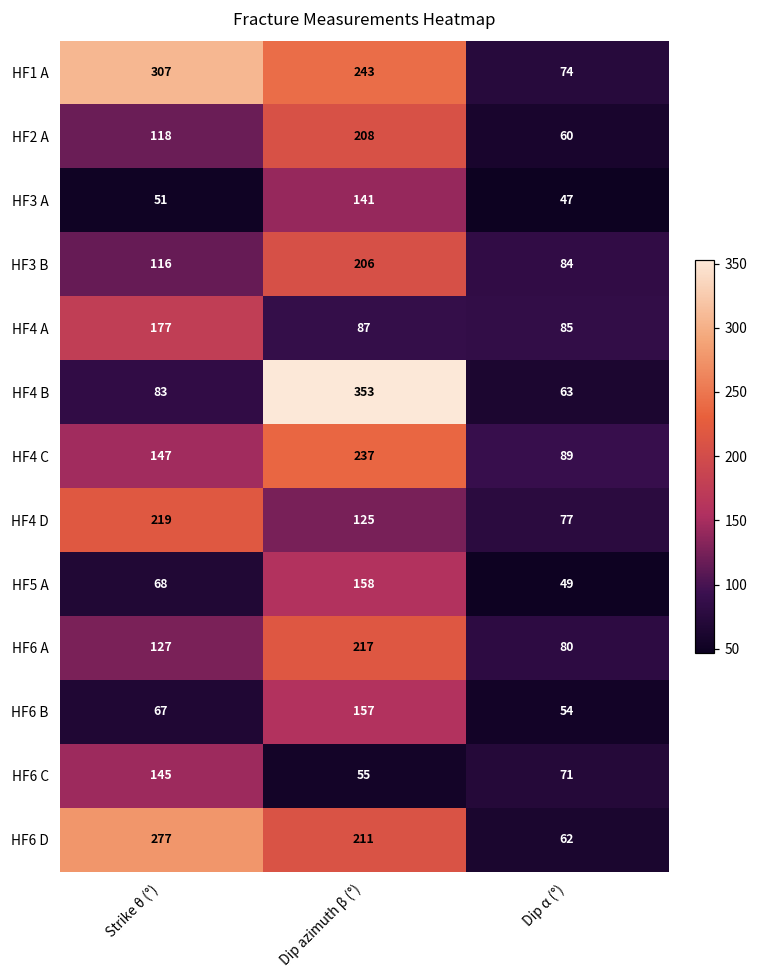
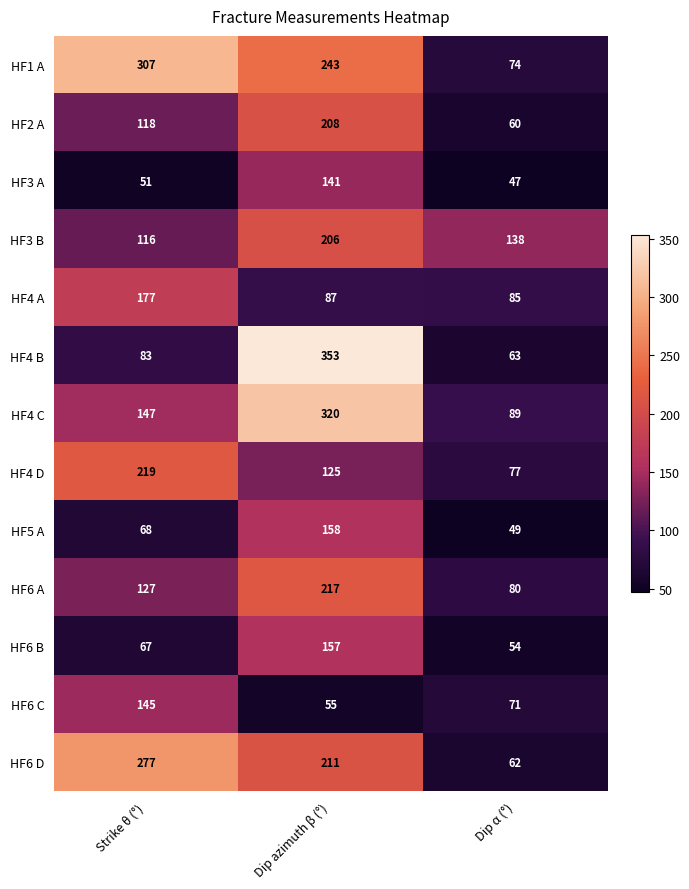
  {
    "HF1 A": {
      "Strike θ (°)": 307,
      "Dip azimuth β (°)": 243,
      "Dip α (°)": 74
    },
    "HF2 A": {
      "Strike θ (°)": 118,
      "Dip azimuth β (°)": 208,
      "Dip α (°)": 60
    },
    "HF3 A": {
      "Strike θ (°)": 51,
      "Dip azimuth β (°)": 141,
      "Dip α (°)": 47
    },
    "HF3 B": {
      "Strike θ (°)": 116,
      "Dip azimuth β (°)": 206,
-     "Dip α (°)": 84
+     "Dip α (°)": 138
    },
    "HF4 A": {
      "Strike θ (°)": 177,
      "Dip azimuth β (°)": 87,
      "Dip α (°)": 85
    },
    "HF4 B": {
      "Strike θ (°)": 83,
      "Dip azimuth β (°)": 353,
      "Dip α (°)": 63
    },
    "HF4 C": {
      "Strike θ (°)": 147,
-     "Dip azimuth β (°)": 237,
+     "Dip azimuth β (°)": 320,
      "Dip α (°)": 89
    },
    "HF4 D": {
      "Strike θ (°)": 219,
      "Dip azimuth β (°)": 125,
      "Dip α (°)": 77
    },
    "HF5 A": {
      "Strike θ (°)": 68,
      "Dip azimuth β (°)": 158,
      "Dip α (°)": 49
    },
    "HF6 A": {
      "Strike θ (°)": 127,
      "Dip azimuth β (°)": 217,
      "Dip α (°)": 80
    },
    "HF6 B": {
      "Strike θ (°)": 67,
      "Dip azimuth β (°)": 157,
      "Dip α (°)": 54
    },
    "HF6 C": {
      "Strike θ (°)": 145,
      "Dip azimuth β (°)": 55,
      "Dip α (°)": 71
    },
    "HF6 D": {
      "Strike θ (°)": 277,
      "Dip azimuth β (°)": 211,
      "Dip α (°)": 62
    }
  }
